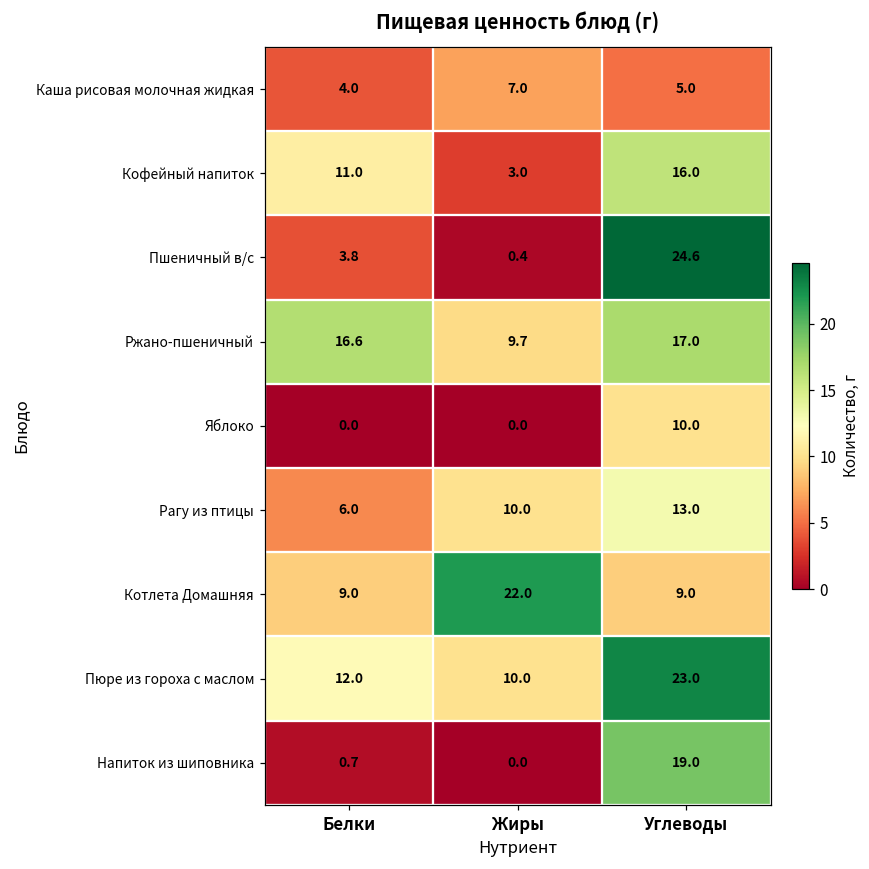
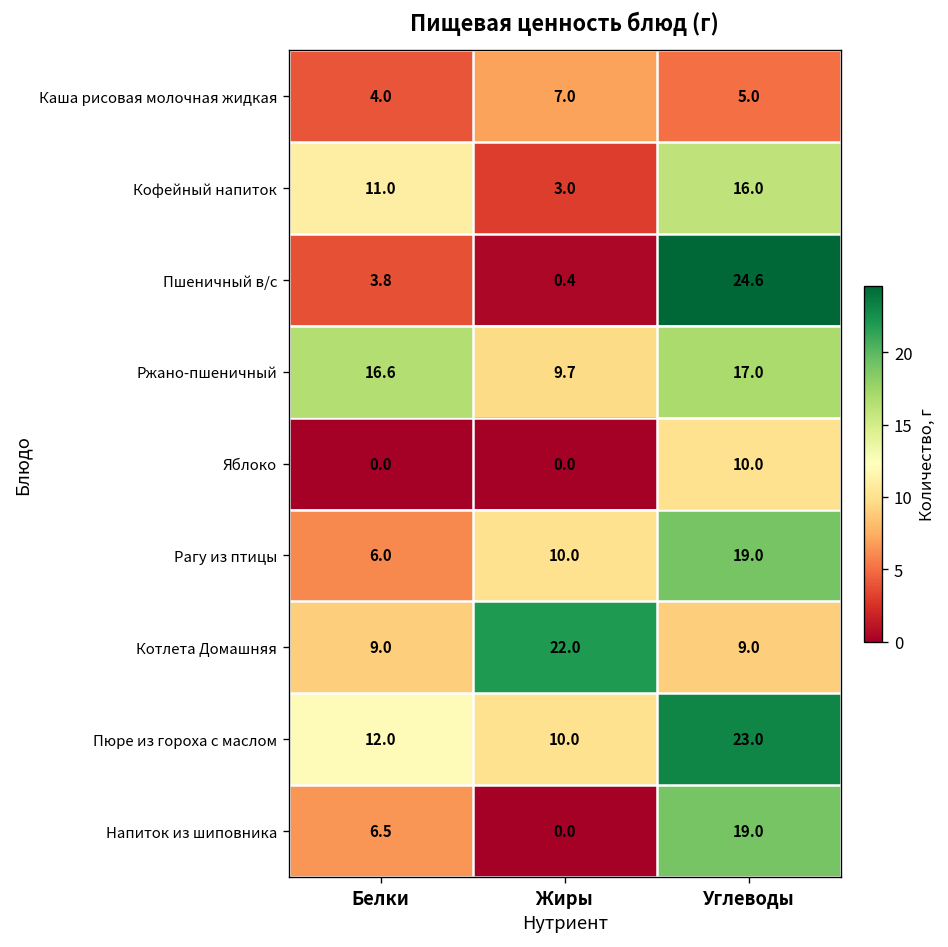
  {
    "Каша рисовая молочная жидкая": {
      "Белки": 4.0,
      "Жиры": 7.0,
      "Углеводы": 5.0
    },
    "Кофейный напиток": {
      "Белки": 11.0,
      "Жиры": 3.0,
      "Углеводы": 16.0
    },
    "Пшеничный в/с": {
      "Белки": 3.8,
      "Жиры": 0.4,
      "Углеводы": 24.6
    },
    "Ржано-пшеничный": {
      "Белки": 16.6,
      "Жиры": 9.7,
      "Углеводы": 17.0
    },
    "Яблоко": {
      "Белки": 0.0,
      "Жиры": 0.0,
      "Углеводы": 10.0
    },
    "Рагу из птицы": {
      "Белки": 6.0,
      "Жиры": 10.0,
-     "Углеводы": 13.0
+     "Углеводы": 19.0
    },
    "Котлета Домашняя": {
      "Белки": 9.0,
      "Жиры": 22.0,
      "Углеводы": 9.0
    },
    "Пюре из гороха с маслом": {
      "Белки": 12.0,
      "Жиры": 10.0,
      "Углеводы": 23.0
    },
    "Напиток из шиповника": {
-     "Белки": 0.7,
+     "Белки": 6.5,
      "Жиры": 0.0,
      "Углеводы": 19.0
    }
  }
